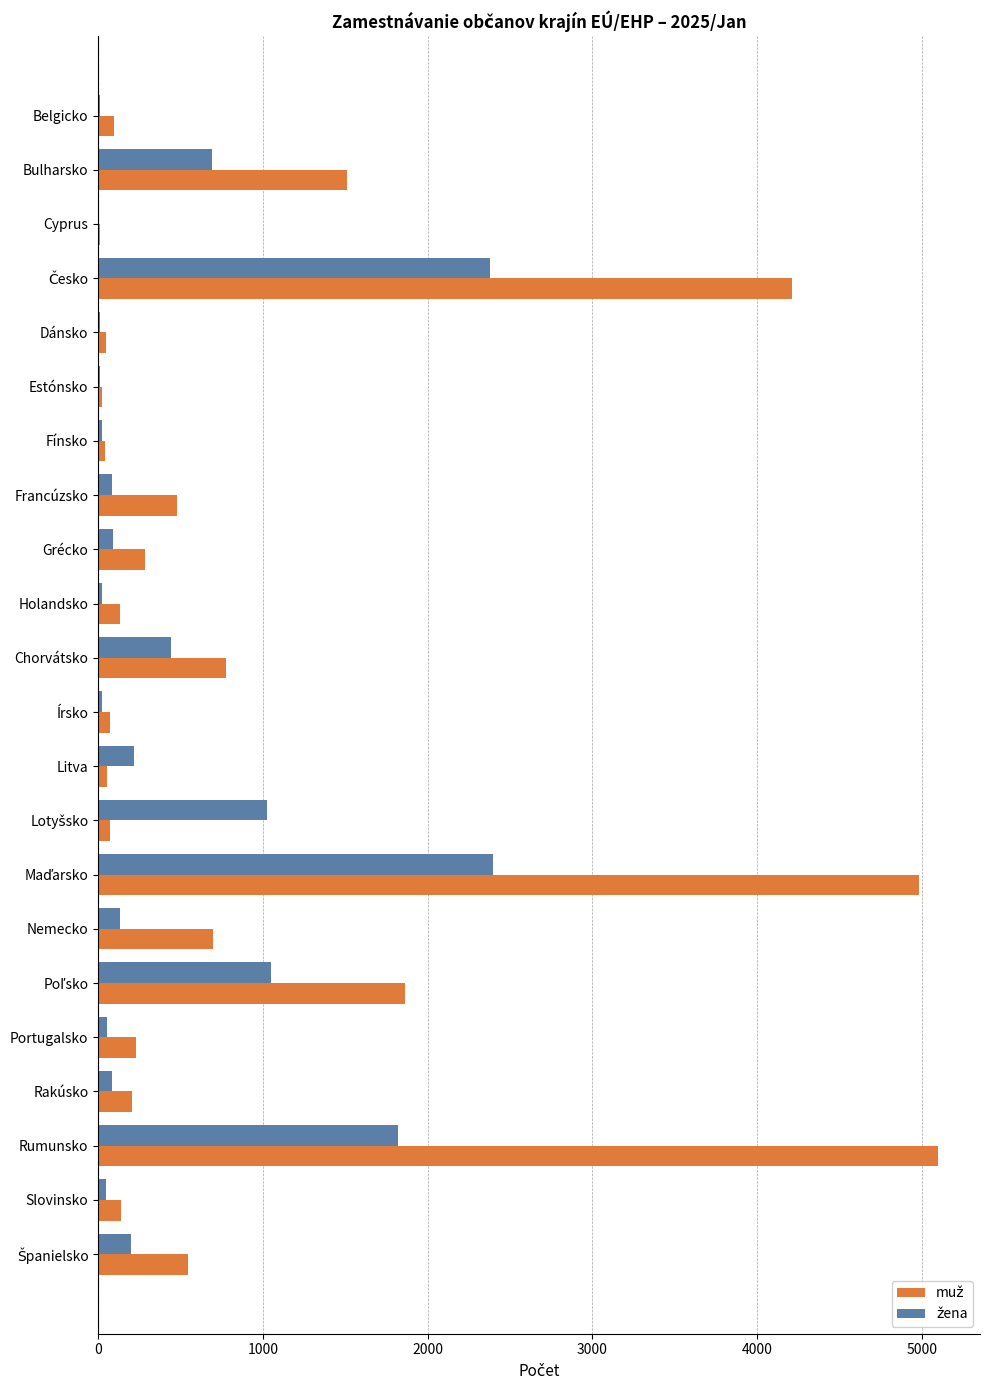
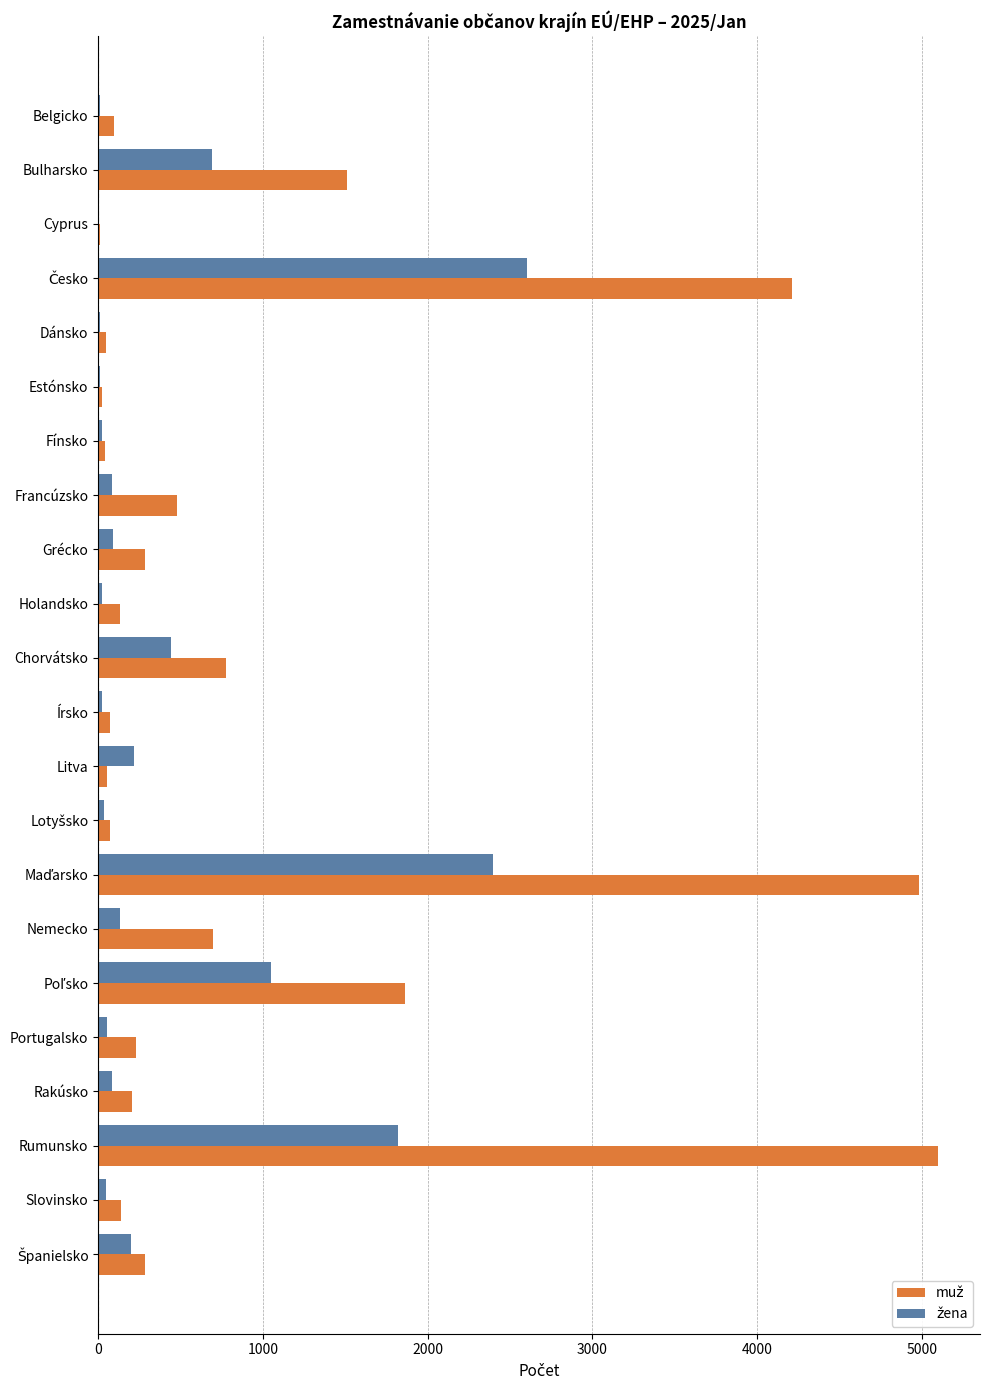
  {
    "muž": {
      "Belgicko": 100,
      "Bulharsko": 1510,
      "Česko": 4210,
      "Dánsko": 50,
      "Estónsko": 20,
      "Fínsko": 40,
      "Francúzsko": 480,
      "Grécko": 280,
      "Holandsko": 130,
      "Chorvátsko": 780,
      "Írsko": 70,
      "Litva": 60,
      "Lotyšsko": 70,
      "Maďarsko": 4980,
      "Nemecko": 700,
      "Poľsko": 1860,
      "Portugalsko": 230,
      "Rakúsko": 200,
      "Rumunsko": 5100,
      "Slovinsko": 140,
-     "Španielsko": 550
+     "Španielsko": 290
    },
    "žena": {
      "Bulharsko": 690,
-     "Česko": 2380,
+     "Česko": 2610,
      "Fínsko": 20,
      "Francúzsko": 90,
      "Grécko": 90,
      "Holandsko": 20,
      "Chorvátsko": 440,
      "Írsko": 30,
      "Litva": 220,
-     "Lotyšsko": 1020,
+     "Lotyšsko": 30,
      "Maďarsko": 2390,
      "Nemecko": 140,
      "Poľsko": 1050,
      "Portugalsko": 50,
      "Rakúsko": 80,
      "Rumunsko": 1820,
      "Slovinsko": 50,
      "Španielsko": 200
    }
  }
